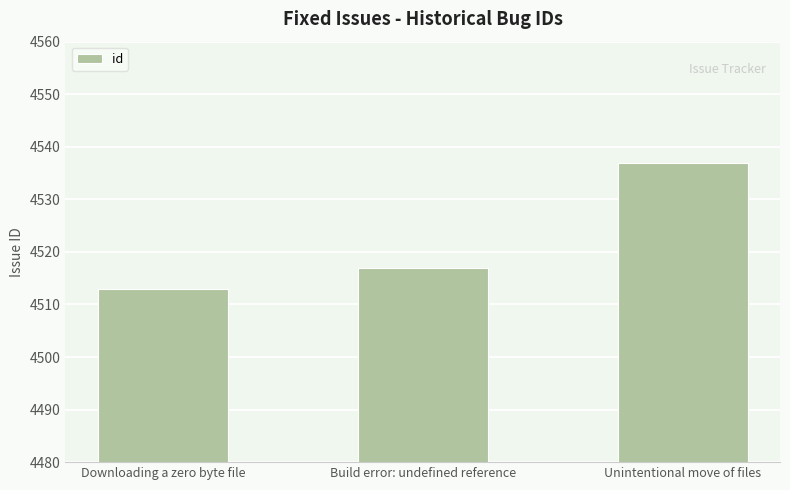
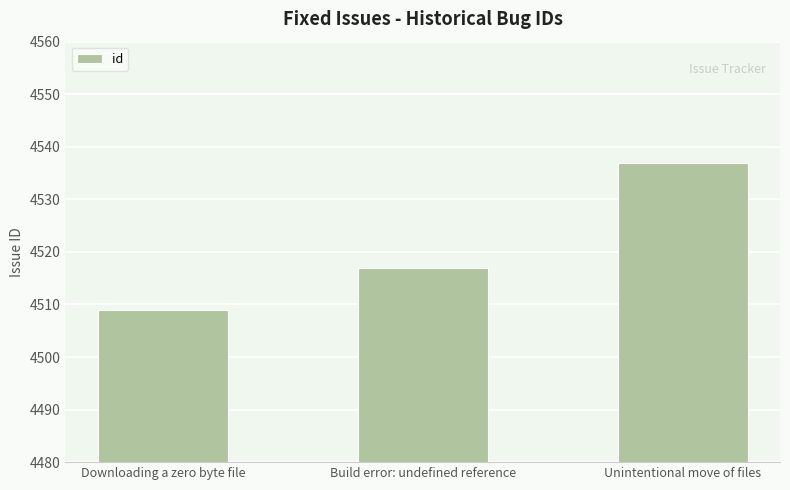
  {
-   "Downloading a zero byte file": 4513,
+   "Downloading a zero byte file": 4509,
    "Build error: undefined reference": 4517,
    "Unintentional move of files": 4537
  }
